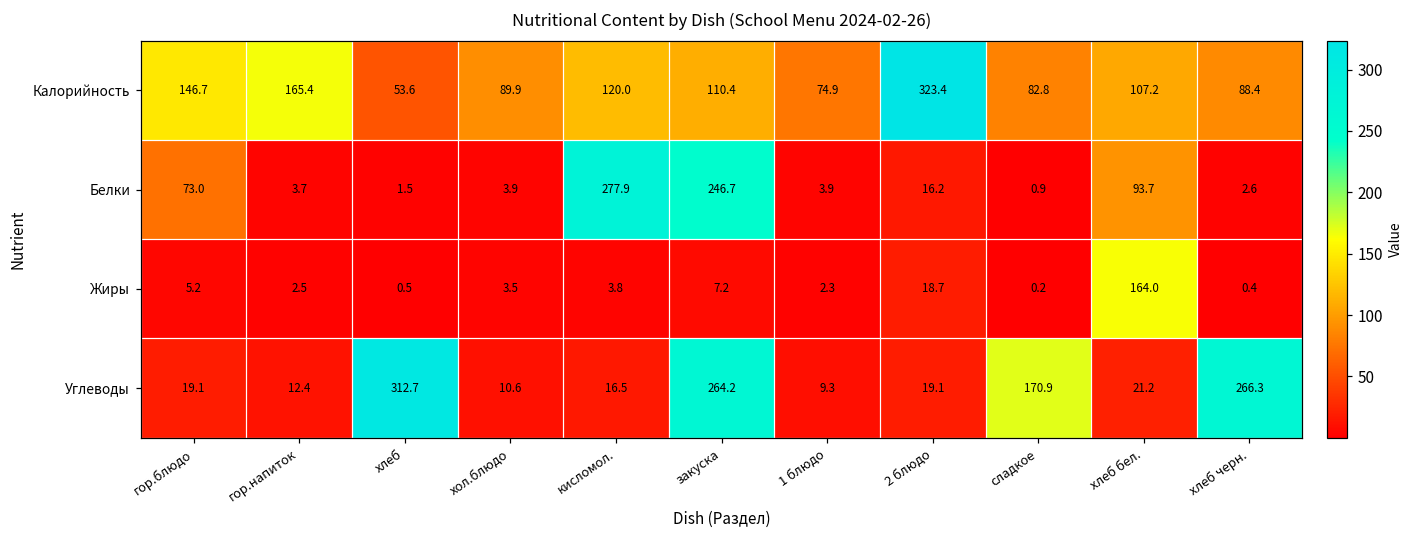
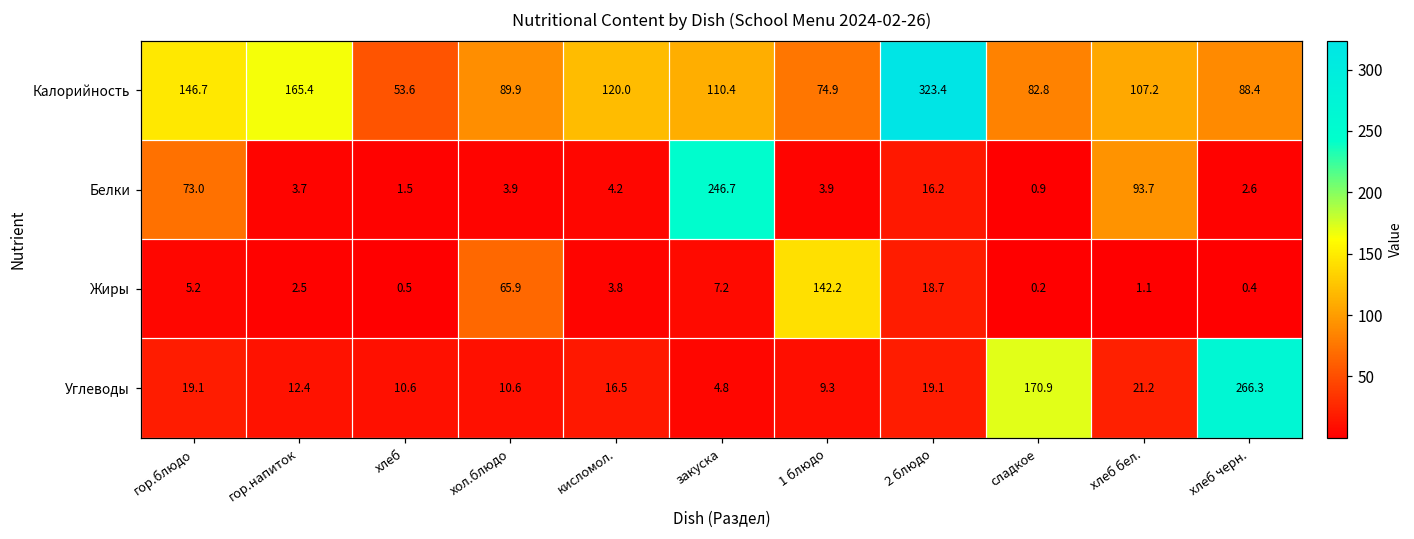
  {
    "Калорийность": {
      "гор.блюдо": 146.7,
      "гор.напиток": 165.4,
      "хлеб": 53.6,
      "хол.блюдо": 89.9,
      "кисломол.": 120.0,
      "закуска": 110.4,
      "1 блюдо": 74.9,
      "2 блюдо": 323.4,
      "сладкое": 82.8,
      "хлеб бел.": 107.2,
      "хлеб черн.": 88.4
    },
    "Белки": {
      "гор.блюдо": 73.0,
      "гор.напиток": 3.7,
      "хлеб": 1.5,
      "хол.блюдо": 3.9,
-     "кисломол.": 277.9,
+     "кисломол.": 4.2,
      "закуска": 246.7,
      "1 блюдо": 3.9,
      "2 блюдо": 16.2,
      "сладкое": 0.9,
      "хлеб бел.": 93.7,
      "хлеб черн.": 2.6
    },
    "Жиры": {
      "гор.блюдо": 5.2,
      "гор.напиток": 2.5,
      "хлеб": 0.5,
-     "хол.блюдо": 3.5,
+     "хол.блюдо": 65.9,
      "кисломол.": 3.8,
      "закуска": 7.2,
-     "1 блюдо": 2.3,
+     "1 блюдо": 142.2,
      "2 блюдо": 18.7,
      "сладкое": 0.2,
-     "хлеб бел.": 164.0,
+     "хлеб бел.": 1.1,
      "хлеб черн.": 0.4
    },
    "Углеводы": {
      "гор.блюдо": 19.1,
      "гор.напиток": 12.4,
-     "хлеб": 312.7,
+     "хлеб": 10.6,
      "хол.блюдо": 10.6,
      "кисломол.": 16.5,
-     "закуска": 264.2,
+     "закуска": 4.8,
      "1 блюдо": 9.3,
      "2 блюдо": 19.1,
      "сладкое": 170.9,
      "хлеб бел.": 21.2,
      "хлеб черн.": 266.3
    }
  }
